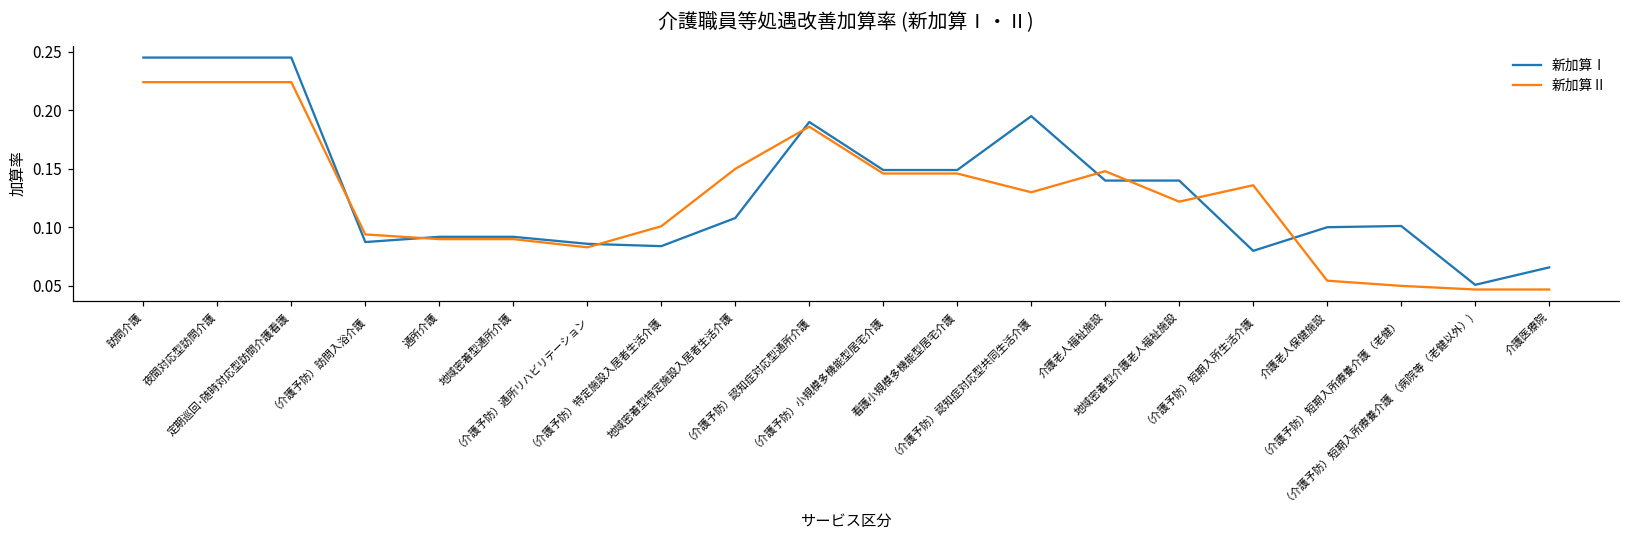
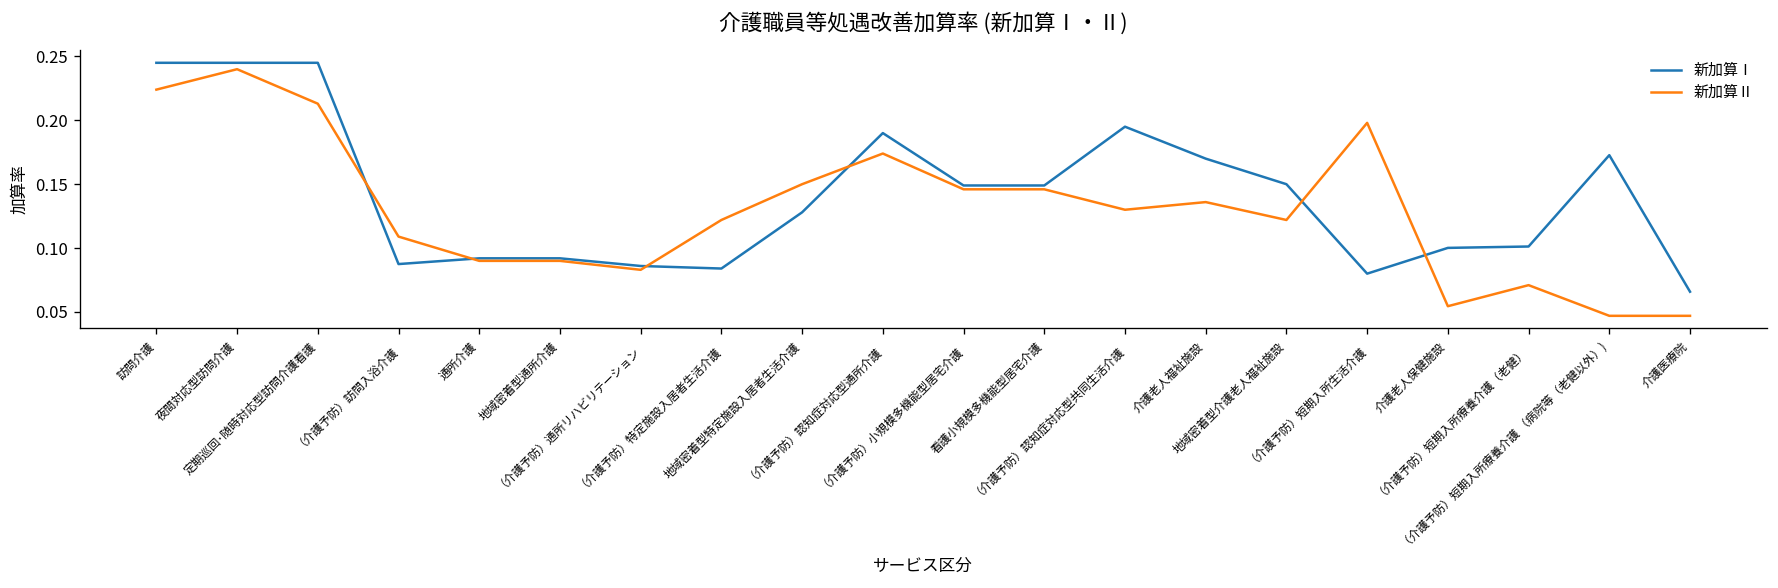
  {
    "新加算Ⅰ": {
      "訪問介護": 0.245,
      "夜間対応型訪問介護": 0.245,
      "定期巡回･随時対応型訪問介護看護": 0.245,
      "（介護予防）訪問入浴介護": 0.087,
      "（介護予防）通所リハビリテーション": 0.086,
      "（介護予防）特定施設入居者生活介護": 0.084,
-     "地域密着型特定施設入居者生活介護": 0.108,
+     "地域密着型特定施設入居者生活介護": 0.128,
      "（介護予防）認知症対応型通所介護": 0.190,
      "（介護予防）小規模多機能型居宅介護": 0.149,
      "看護小規模多機能型居宅介護": 0.149,
      "（介護予防）認知症対応型共同生活介護": 0.195,
-     "介護老人福祉施設": 0.14,
-     "地域密着型介護老人福祉施設": 0.14,
+     "介護老人福祉施設": 0.17,
+     "地域密着型介護老人福祉施設": 0.15,
      "（介護予防）短期入所生活介護": 0.080,
      "介護老人保健施設": 0.100,
      "（介護予防）短期入所療養介護（老健）": 0.101,
-     "（介護予防）短期入所療養介護 （病院等（老健以外）)": 0.051,
+     "（介護予防）短期入所療養介護 （病院等（老健以外）)": 0.173,
      "介護医療院": 0.066
    },
    "新加算Ⅱ": {
      "訪問介護": 0.224,
-     "夜間対応型訪問介護": 0.224,
-     "定期巡回･随時対応型訪問介護看護": 0.224,
-     "（介護予防）訪問入浴介護": 0.094,
+     "夜間対応型訪問介護": 0.240,
+     "定期巡回･随時対応型訪問介護看護": 0.213,
+     "（介護予防）訪問入浴介護": 0.109,
      "（介護予防）通所リハビリテーション": 0.083,
-     "（介護予防）特定施設入居者生活介護": 0.101,
+     "（介護予防）特定施設入居者生活介護": 0.122,
      "地域密着型特定施設入居者生活介護": 0.150,
-     "（介護予防）認知症対応型通所介護": 0.186,
+     "（介護予防）認知症対応型通所介護": 0.174,
      "（介護予防）小規模多機能型居宅介護": 0.146,
      "看護小規模多機能型居宅介護": 0.146,
      "（介護予防）認知症対応型共同生活介護": 0.130,
-     "介護老人福祉施設": 0.148,
+     "介護老人福祉施設": 0.136,
      "地域密着型介護老人福祉施設": 0.122,
-     "（介護予防）短期入所生活介護": 0.136,
+     "（介護予防）短期入所生活介護": 0.198,
      "介護老人保健施設": 0.055,
-     "（介護予防）短期入所療養介護（老健）": 0.050,
+     "（介護予防）短期入所療養介護（老健）": 0.071,
      "（介護予防）短期入所療養介護 （病院等（老健以外）)": 0.047,
      "介護医療院": 0.047
    }
  }
